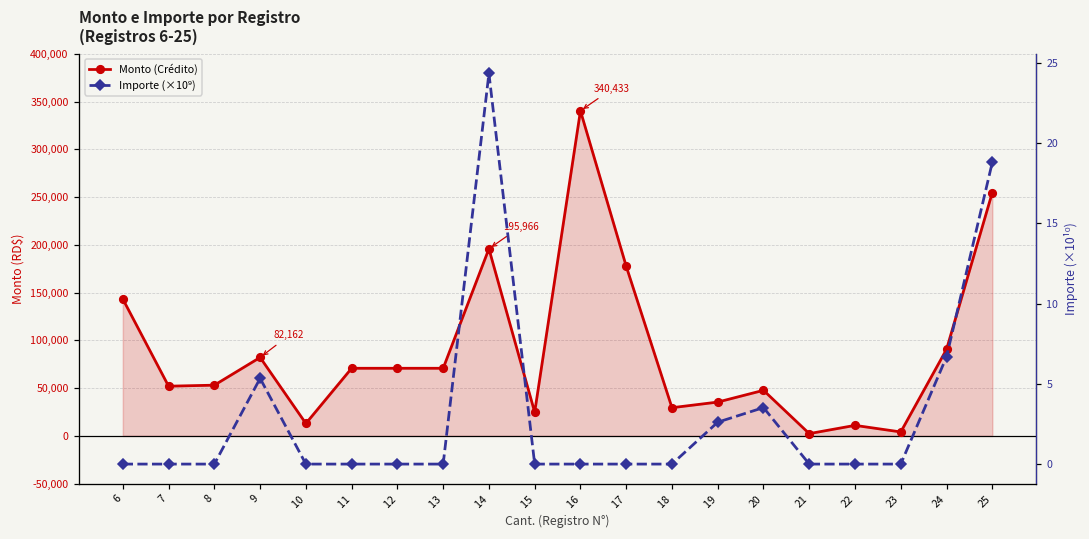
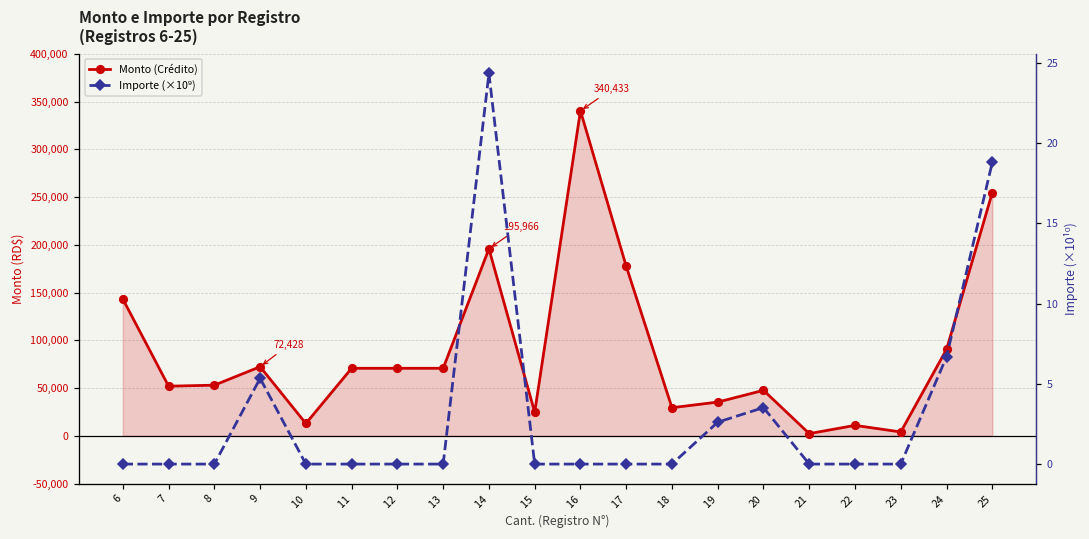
  {
    "Monto (Crédito)": {
-     "9": "82,162",
+     "9": "72,428",
      "14": "195,966",
      "16": "340,433"
    }
  }
